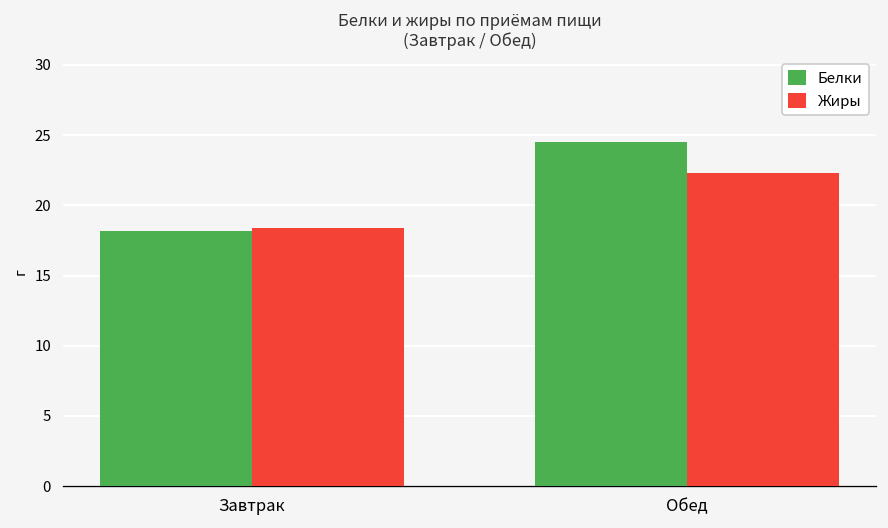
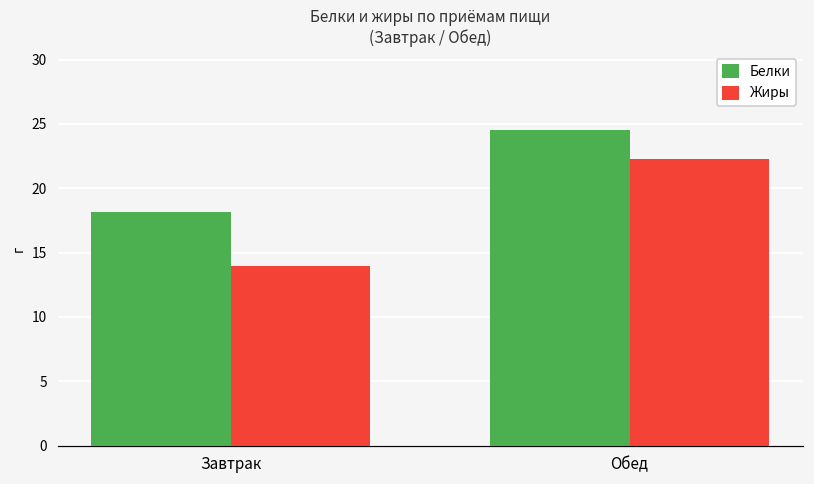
  {
    "Белки": {
      "Завтрак": 18.2,
      "Обед": 24.5
    },
    "Жиры": {
-     "Завтрак": 18.4,
+     "Завтрак": 14.0,
      "Обед": 22.3
    }
  }
